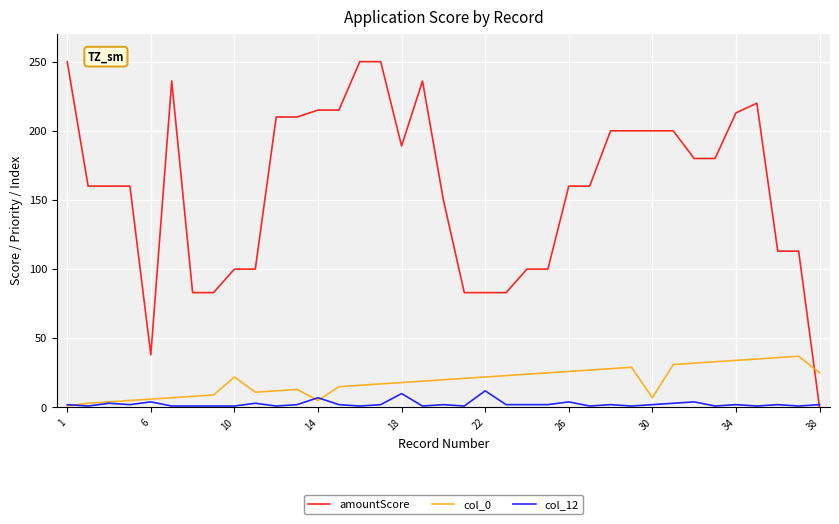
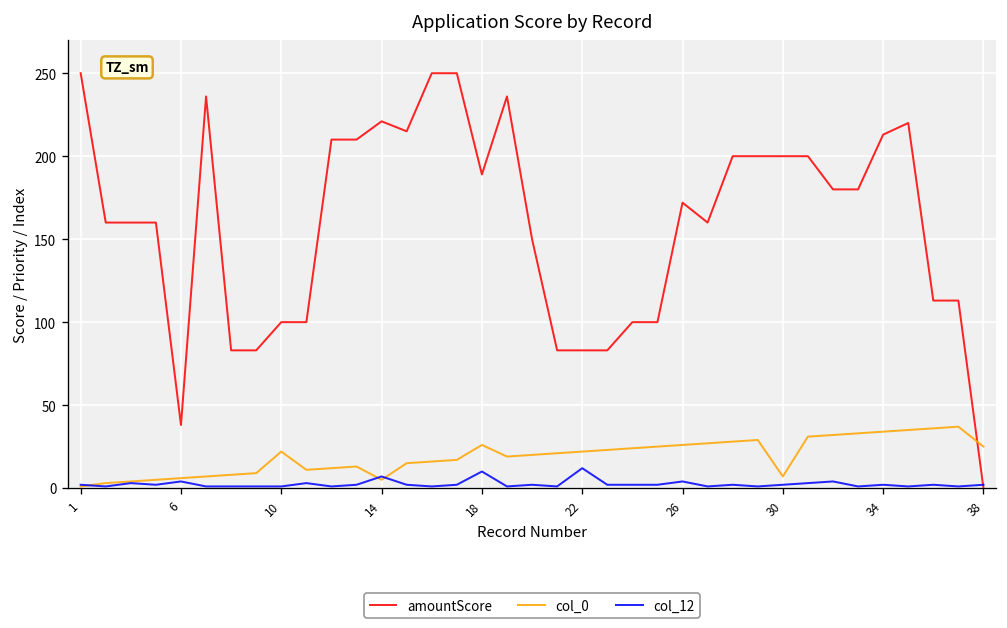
  {
    "amountScore": {
      "1": 250,
      "6": 38,
      "10": 100,
-     "14": 215,
+     "14": 221,
      "18": 189,
      "22": 83,
-     "26": 160,
+     "26": 172,
      "30": 200,
      "34": 213,
      "38": 0
    },
    "col_0": {
      "6": 6,
      "10": 22,
      "14": 5,
-     "18": 18,
+     "18": 26,
      "22": 22,
      "26": 26,
      "30": 7,
      "34": 34,
      "38": 25
    },
    "col_12": {
      "6": 4,
      "10": 1,
      "14": 7,
      "18": 10,
      "22": 12,
      "26": 4,
      "30": 2,
      "34": 2,
      "38": 2
    }
  }
